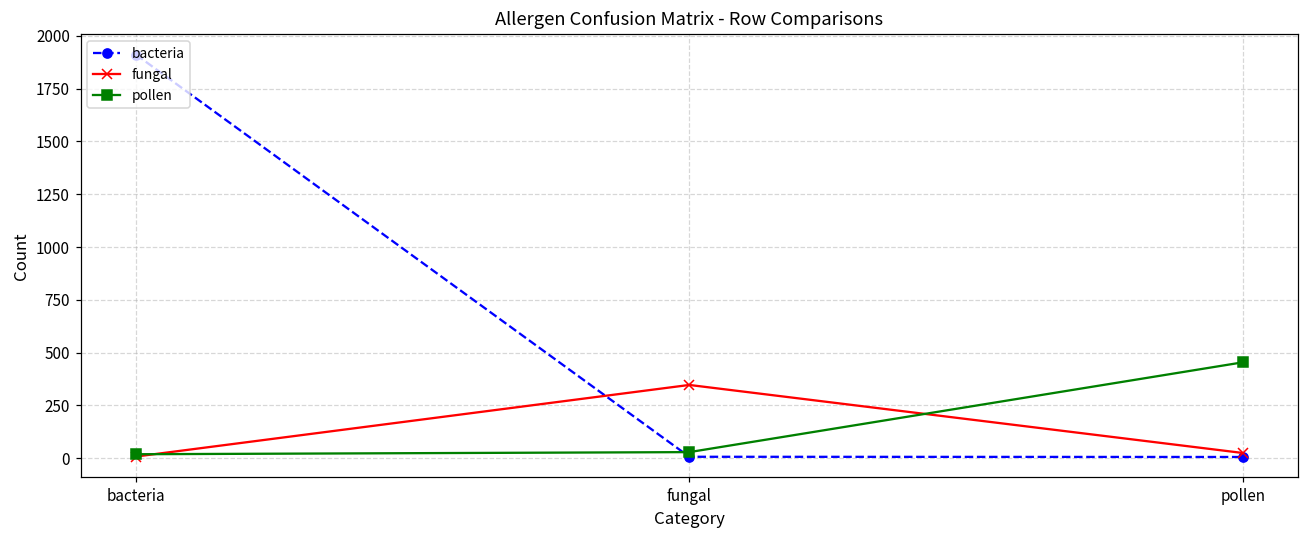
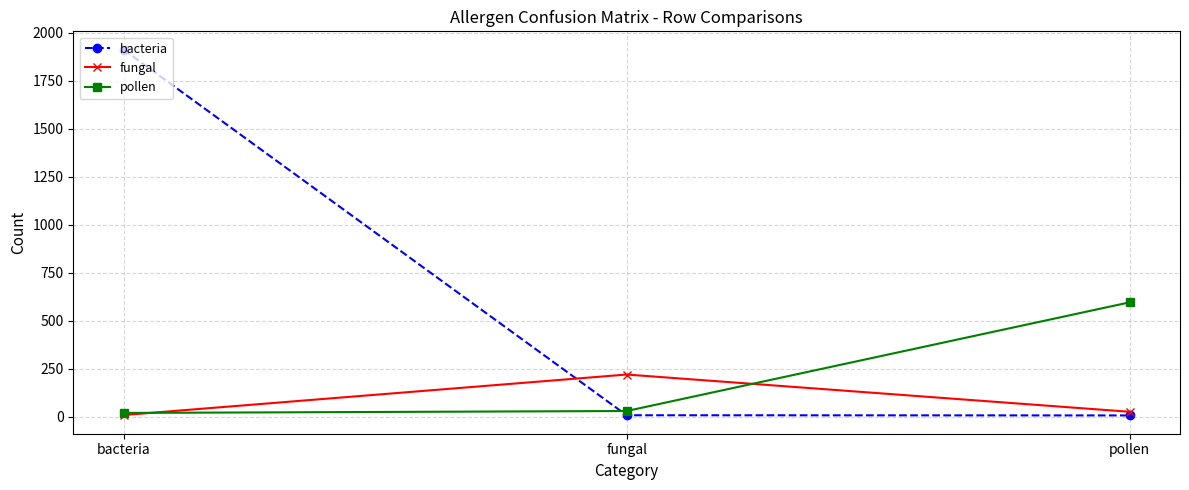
  {
    "bacteria": {
      "fungal": 10,
      "pollen": 10
    },
    "fungal": {
-     "fungal": 350,
+     "fungal": 220,
      "pollen": 30
    },
    "pollen": {
      "fungal": 30,
-     "pollen": 450
+     "pollen": 600
    }
  }
